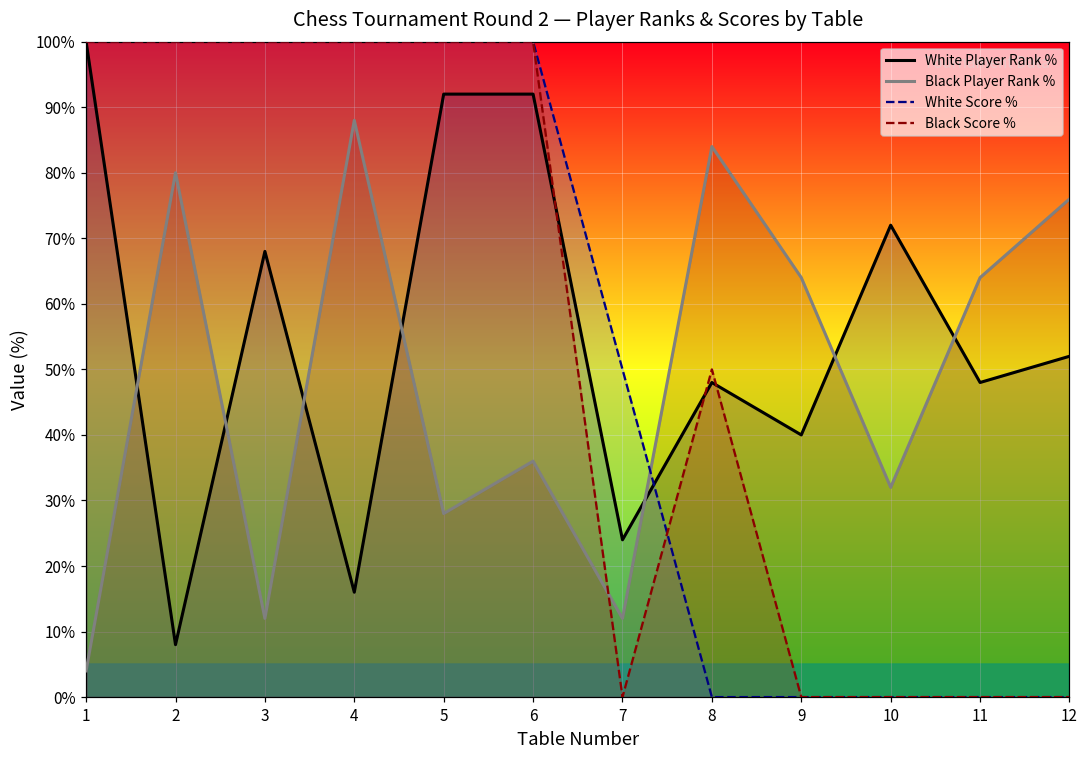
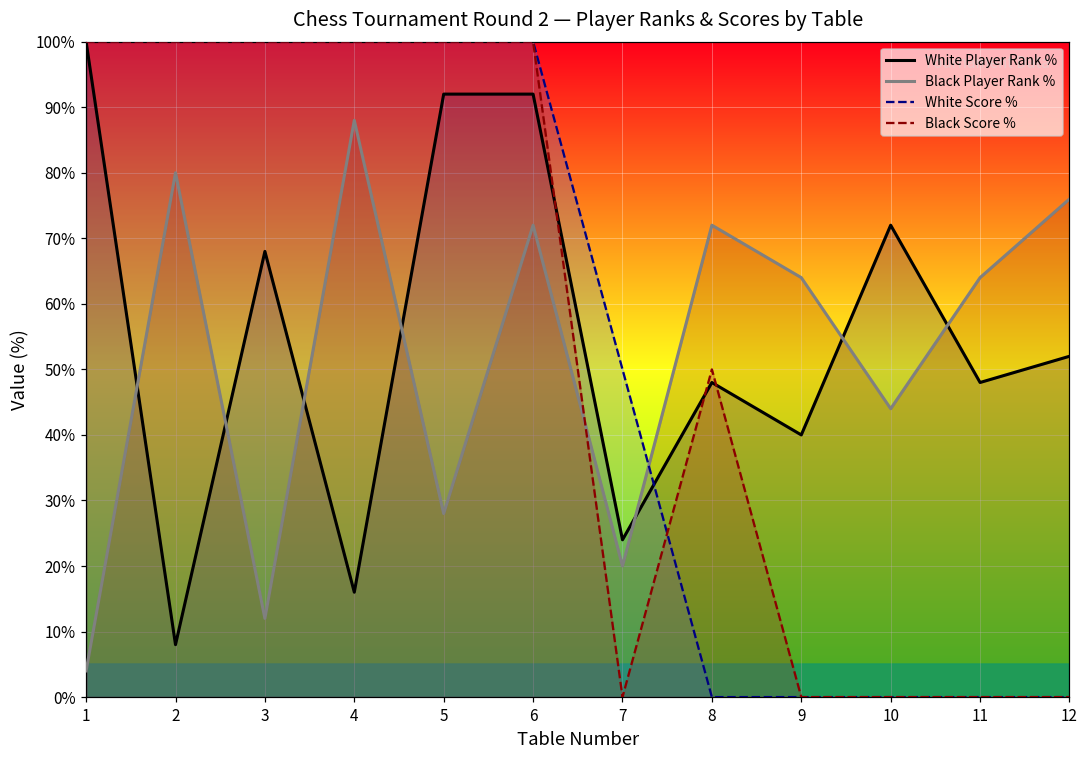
  {
    "White Player Rank %": {
      "2": "8%",
      "3": "68%",
      "4": "16%",
      "5": "92%",
      "6": "92%",
      "7": "24%",
      "8": "48%",
      "9": "40%",
      "10": "72%",
      "11": "48%",
      "12": "52%"
    },
    "Black Player Rank %": {
      "2": "80%",
      "3": "12%",
      "4": "88%",
      "5": "28%",
-     "6": "36%",
-     "7": "12%",
-     "8": "84%",
+     "6": "72%",
+     "7": "20%",
+     "8": "72%",
      "9": "64%",
-     "10": "32%",
+     "10": "44%",
      "11": "64%",
      "12": "76%"
    },
    "White Score %": {
      "7": "50%"
    },
    "Black Score %": {
      "8": "50%"
    }
  }
